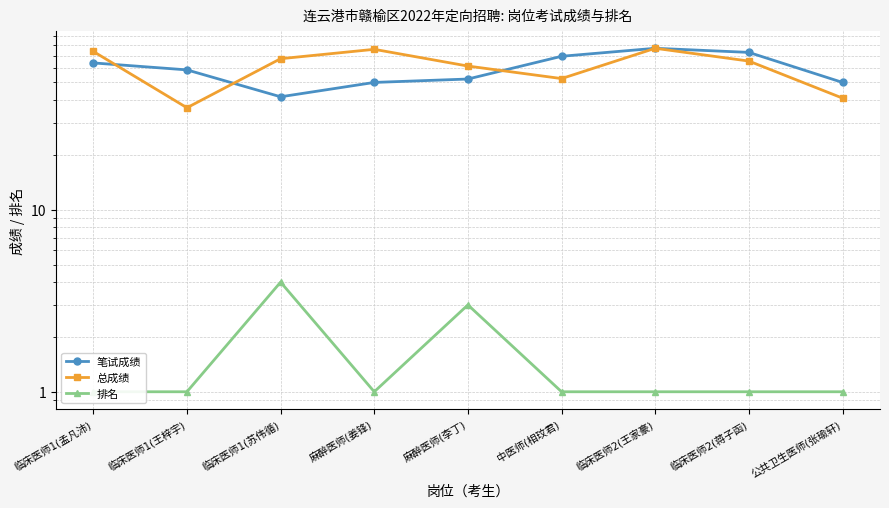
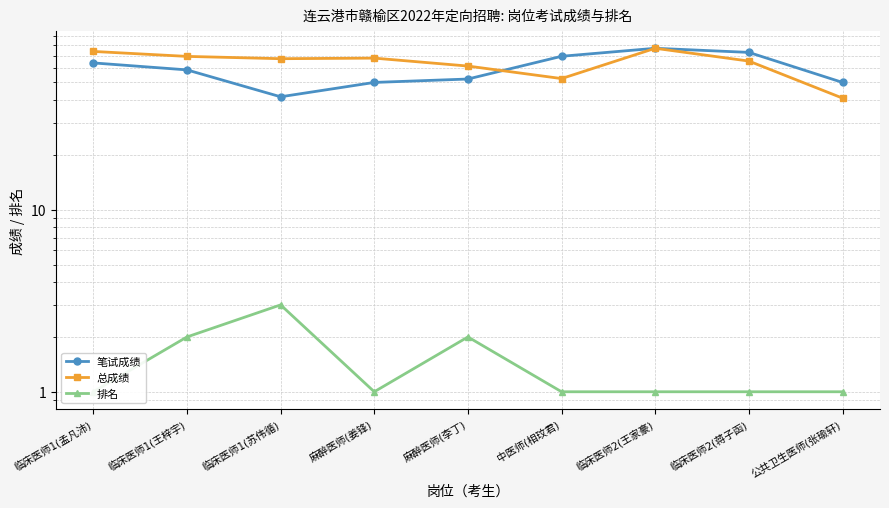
  {
    "笔试成绩": {
      "临床医师1(孟凡沛)": 64,
      "临床医师1(王梓宇)": 59,
      "临床医师1(苏伟循)": 42,
      "麻醉医师(姜锋)": 50,
      "麻醉医师(李丁)": 52,
      "中医师(相玟君)": 70,
      "临床医师2(蒋子函)": 73,
      "公共卫生医师(张瑜轩)": 50
    },
    "总成绩": {
      "临床医师1(孟凡沛)": 74,
-     "临床医师1(王梓宇)": 36,
+     "临床医师1(王梓宇)": 70,
      "临床医师1(苏伟循)": 68,
-     "麻醉医师(姜锋)": 76,
+     "麻醉医师(姜锋)": 68,
      "麻醉医师(李丁)": 62,
      "中医师(相玟君)": 53,
      "临床医师2(蒋子函)": 66,
      "公共卫生医师(张瑜轩)": 41
    },
    "排名": {
-     "临床医师1(王梓宇)": 1,
-     "临床医师1(苏伟循)": 4,
+     "临床医师1(王梓宇)": 2,
+     "临床医师1(苏伟循)": 3,
      "麻醉医师(姜锋)": 1,
-     "麻醉医师(李丁)": 3,
+     "麻醉医师(李丁)": 2,
      "中医师(相玟君)": 1,
      "临床医师2(王家豪)": 1,
      "临床医师2(蒋子函)": 1,
      "公共卫生医师(张瑜轩)": 1
    }
  }
